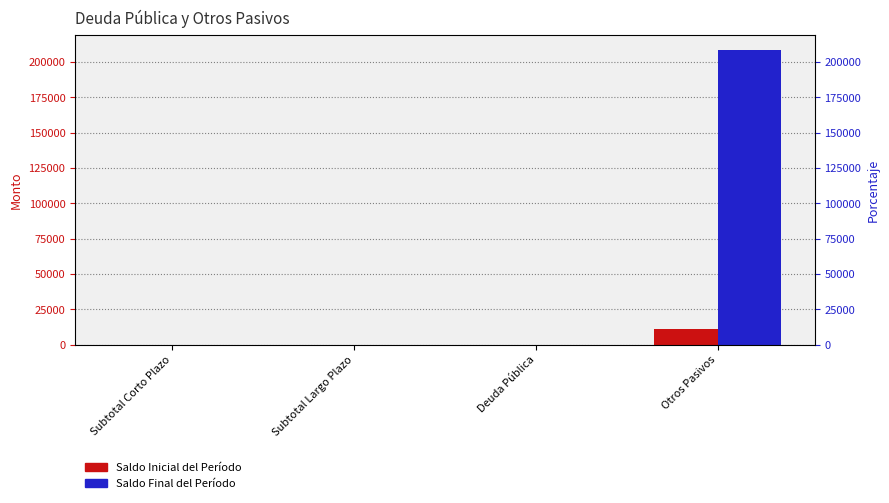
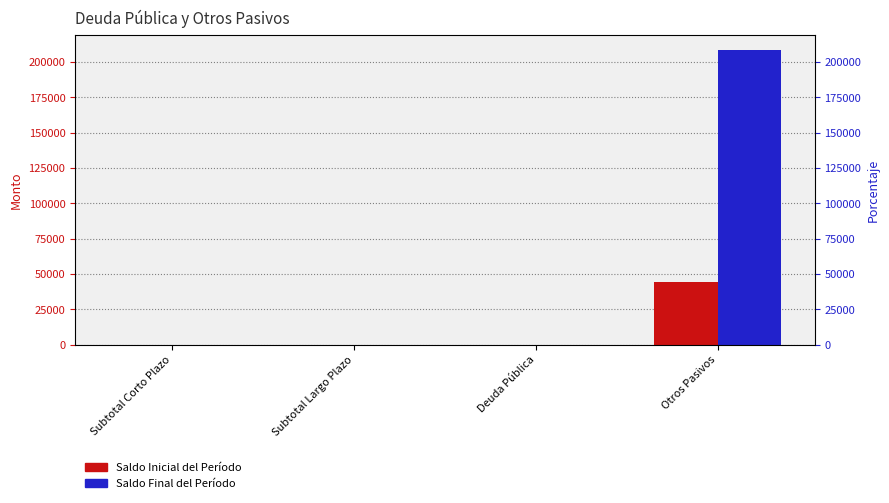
  {
    "Saldo Inicial del Período": {
      "Subtotal Corto Plazo": 0,
      "Subtotal Largo Plazo": 0,
      "Deuda Pública": 0,
-     "Otros Pasivos": 11000
+     "Otros Pasivos": 44000
    },
    "Saldo Final del Período": {
      "Subtotal Corto Plazo": 0,
      "Subtotal Largo Plazo": 0,
      "Deuda Pública": 0,
      "Otros Pasivos": 209000
    }
  }
